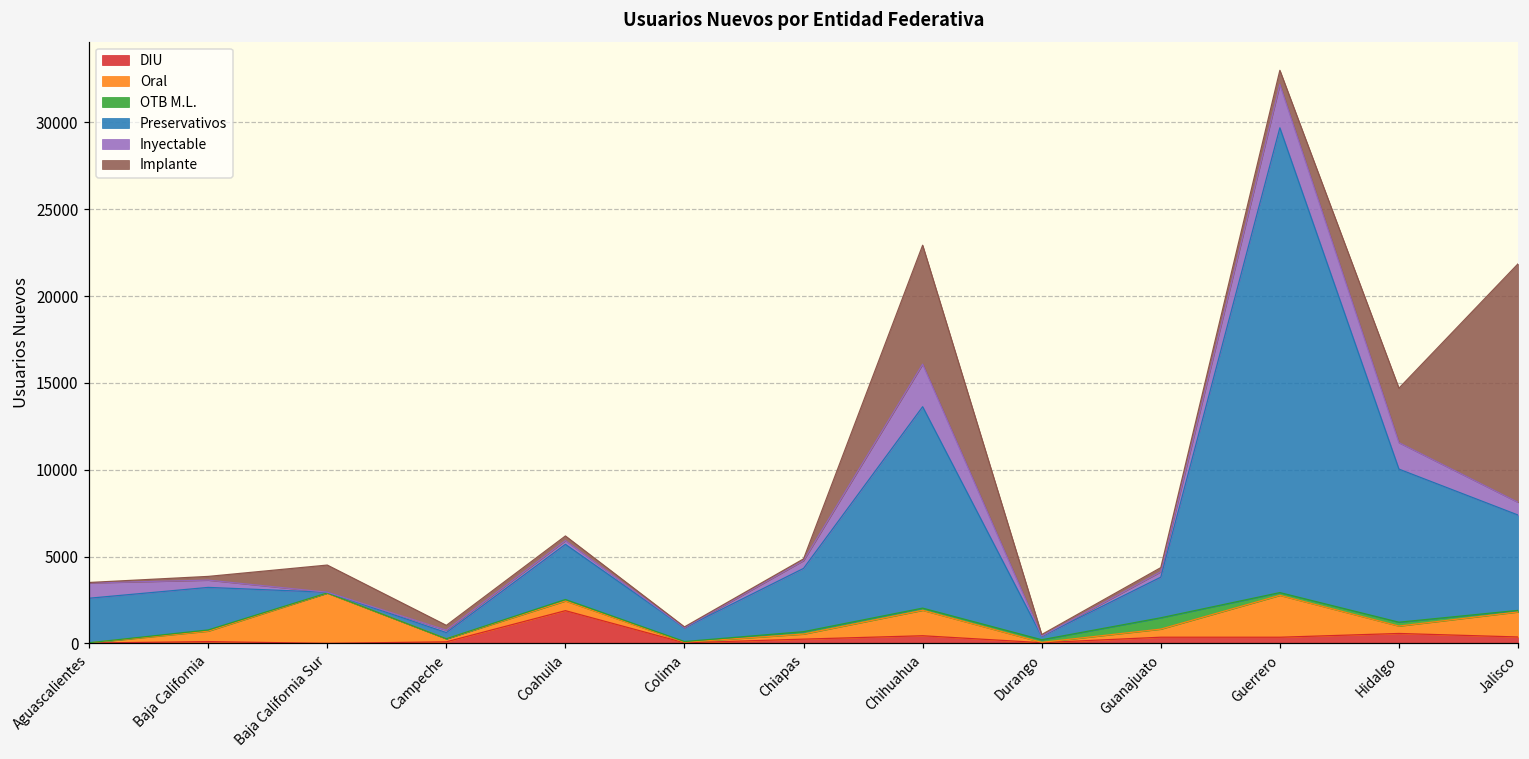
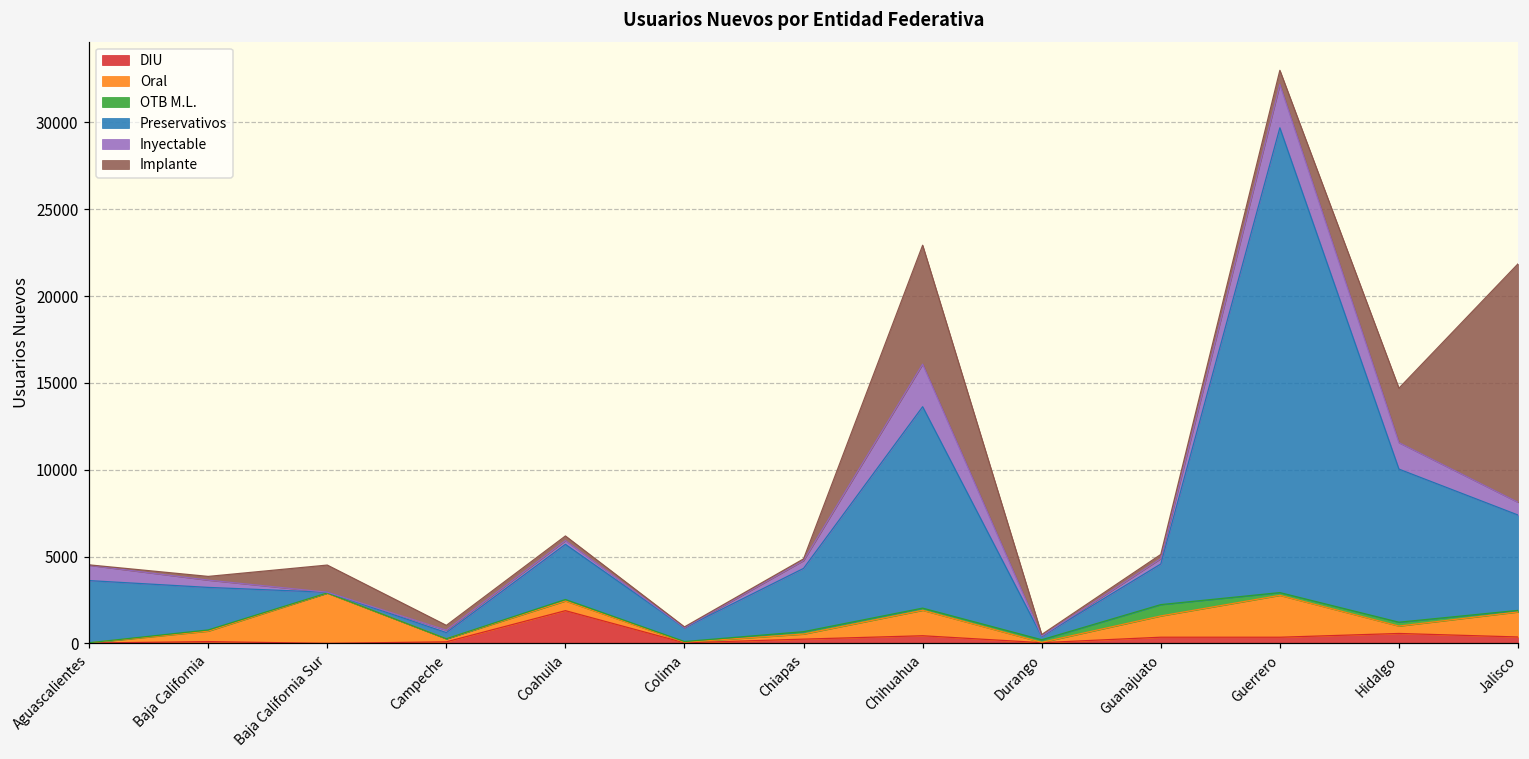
  {
    "DIU": {
      "Baja California": 100,
      "Baja California Sur": 0,
      "Campeche": 100,
      "Coahuila": 1900,
      "Chiapas": 300,
      "Chihuahua": 400,
      "Guanajuato": 400,
      "Guerrero": 400,
      "Hidalgo": 600,
      "Jalisco": 400
    },
    "Oral": {
-     "Guanajuato": 500,
+     "Guanajuato": 1200,
      "Hidalgo": 400
    },
    "OTB M.L.": {
      "Guanajuato": 700,
      "Hidalgo": 200
    },
    "Preservativos": {
-     "Aguascalientes": 2600,
+     "Aguascalientes": 3600,
      "Baja California": 2400,
      "Coahuila": 3200,
      "Chiapas": 3600,
      "Chihuahua": 11600,
      "Guanajuato": 2300,
      "Guerrero": 26800,
      "Hidalgo": 8800,
      "Jalisco": 5500
    },
    "Inyectable": {
      "Baja California": 400,
      "Coahuila": 200,
      "Chihuahua": 2500,
      "Guanajuato": 300,
      "Guerrero": 2500,
      "Hidalgo": 1500,
      "Jalisco": 700
    },
    "Implante": {
      "Baja California": 200,
      "Baja California Sur": 1600,
      "Campeche": 300,
      "Coahuila": 300,
      "Chihuahua": 6800,
      "Guanajuato": 200,
      "Guerrero": 800,
      "Hidalgo": 3100,
      "Jalisco": 13700
    }
  }
